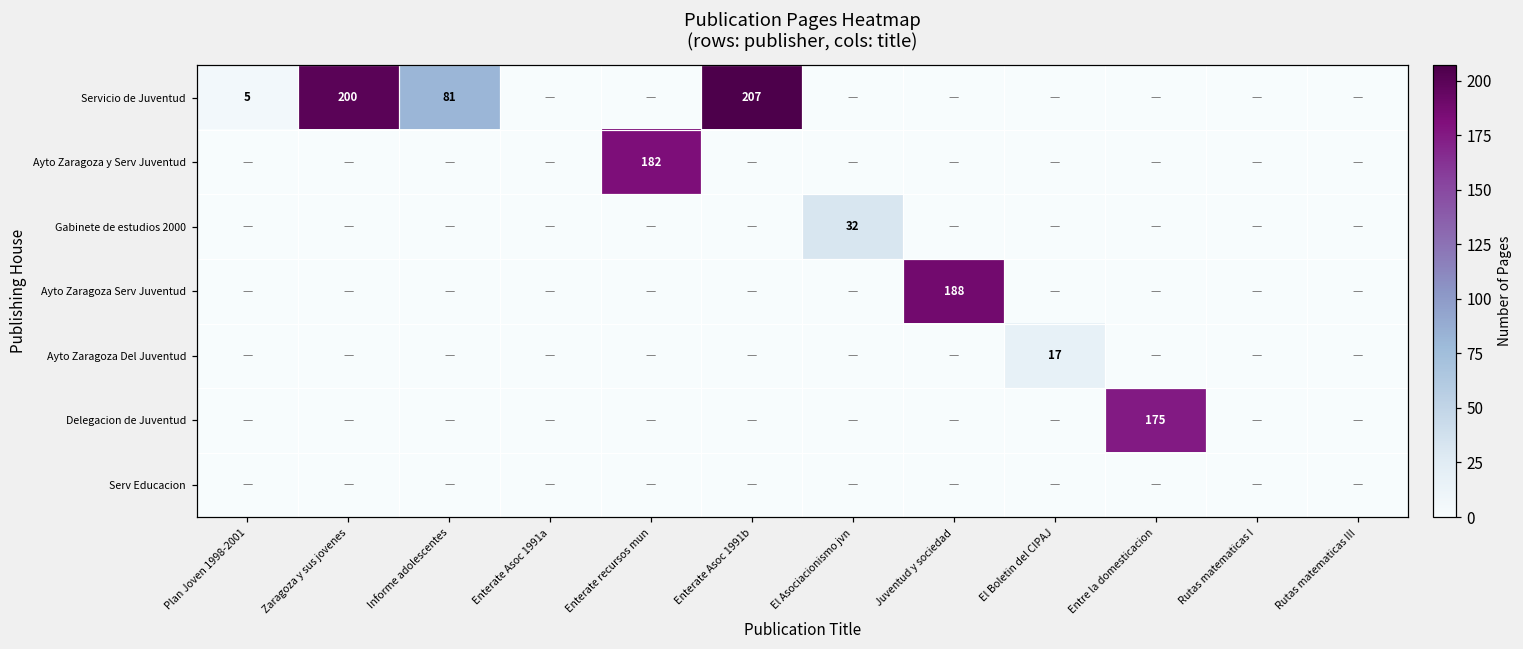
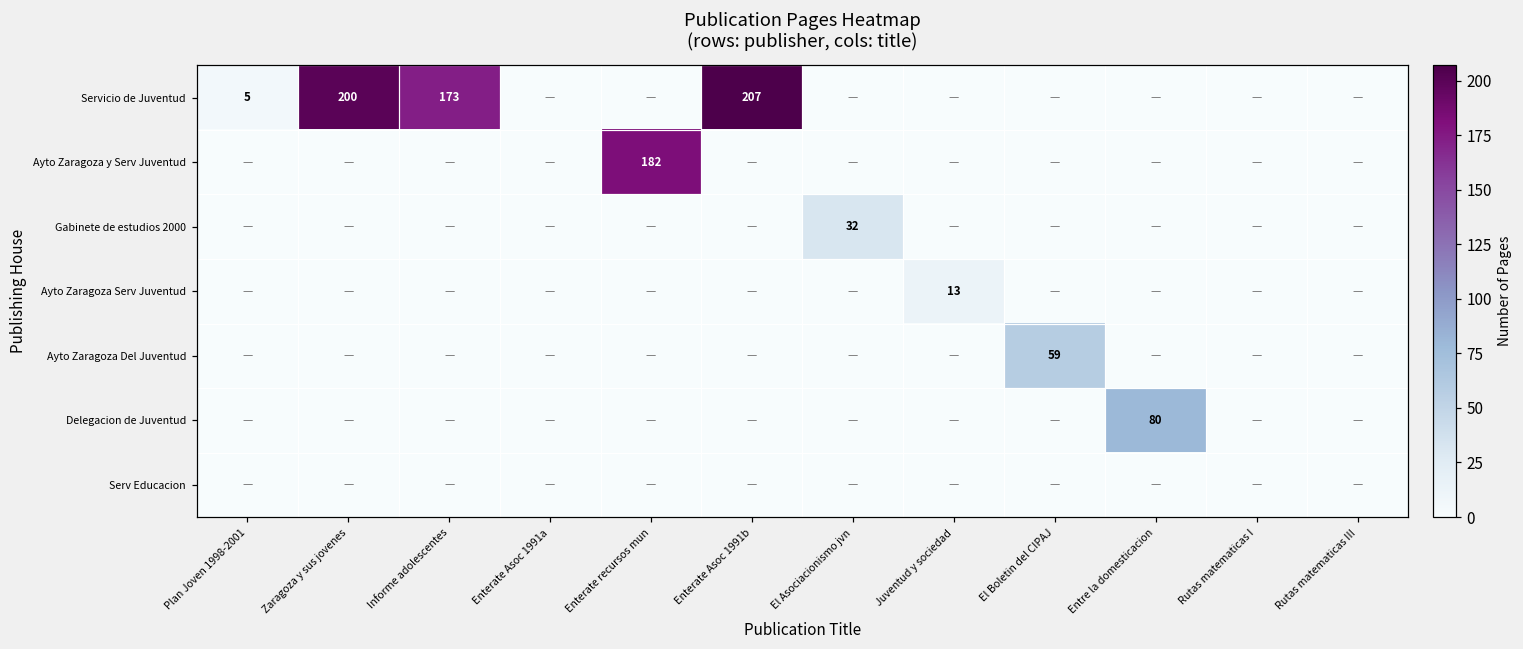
  {
    "Servicio de Juventud": {
      "Plan Joven 1998-2001": 5,
      "Zaragoza y sus jovenes": 200,
-     "Informe adolescentes": 81,
+     "Informe adolescentes": 173,
      "Enterate Asoc 1991b": 207
    },
    "Ayto Zaragoza y Serv Juventud": {
      "Enterate recursos mun": 182
    },
    "Gabinete de estudios 2000": {
      "El Asociacionismo jvn": 32
    },
    "Ayto Zaragoza Serv Juventud": {
-     "Juventud y sociedad": 188
+     "Juventud y sociedad": 13
    },
    "Ayto Zaragoza Del Juventud": {
-     "El Boletin del CIPAJ": 17
+     "El Boletin del CIPAJ": 59
    },
    "Delegacion de Juventud": {
-     "Entre la domesticacion": 175
+     "Entre la domesticacion": 80
    }
  }
